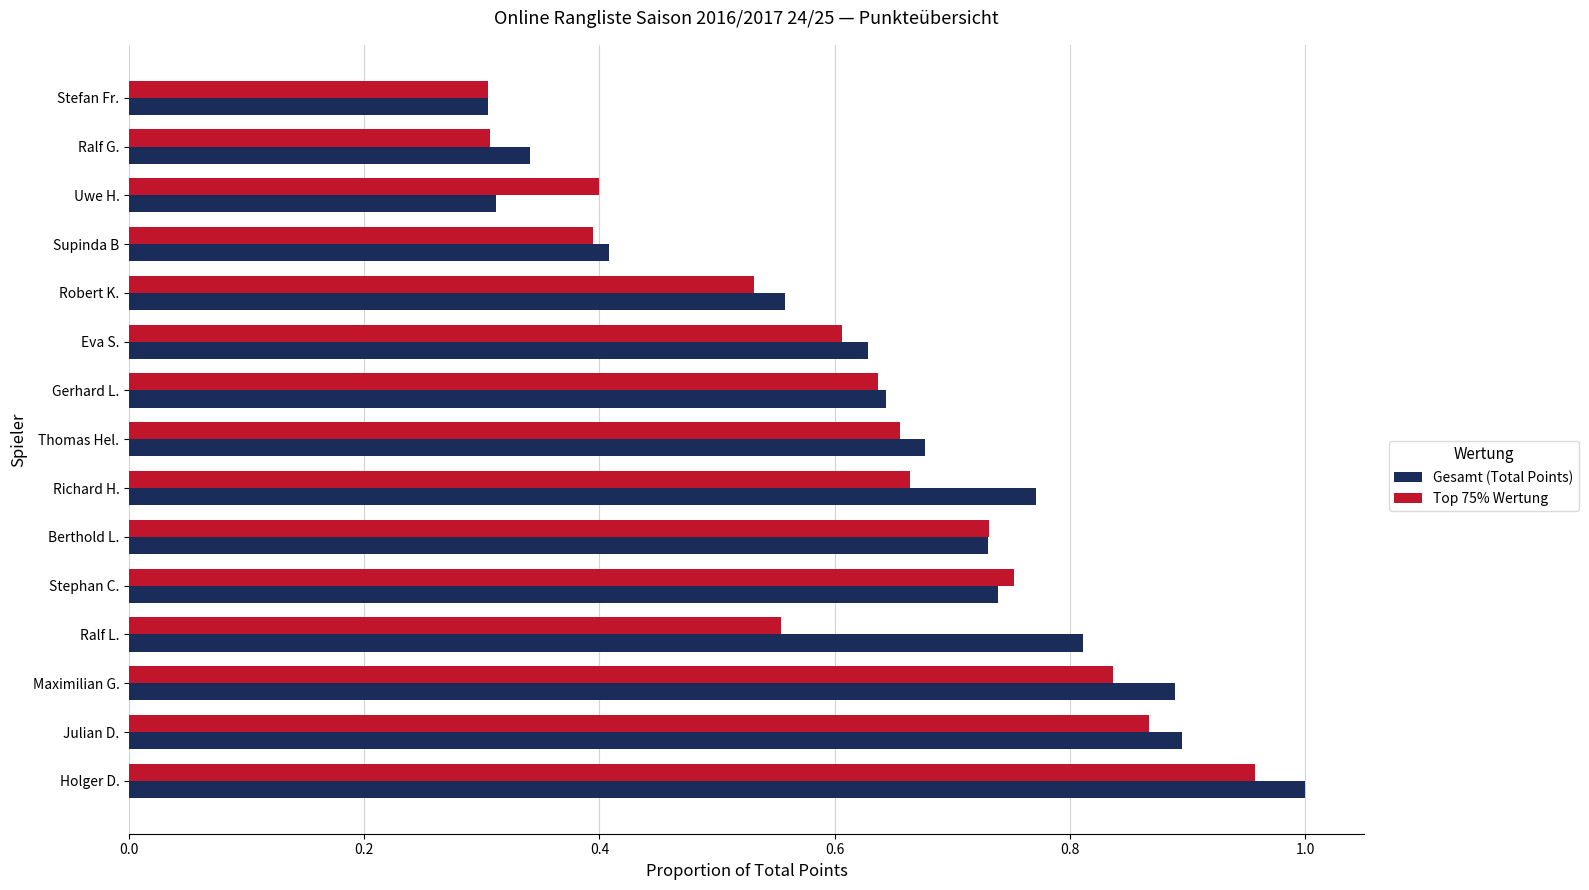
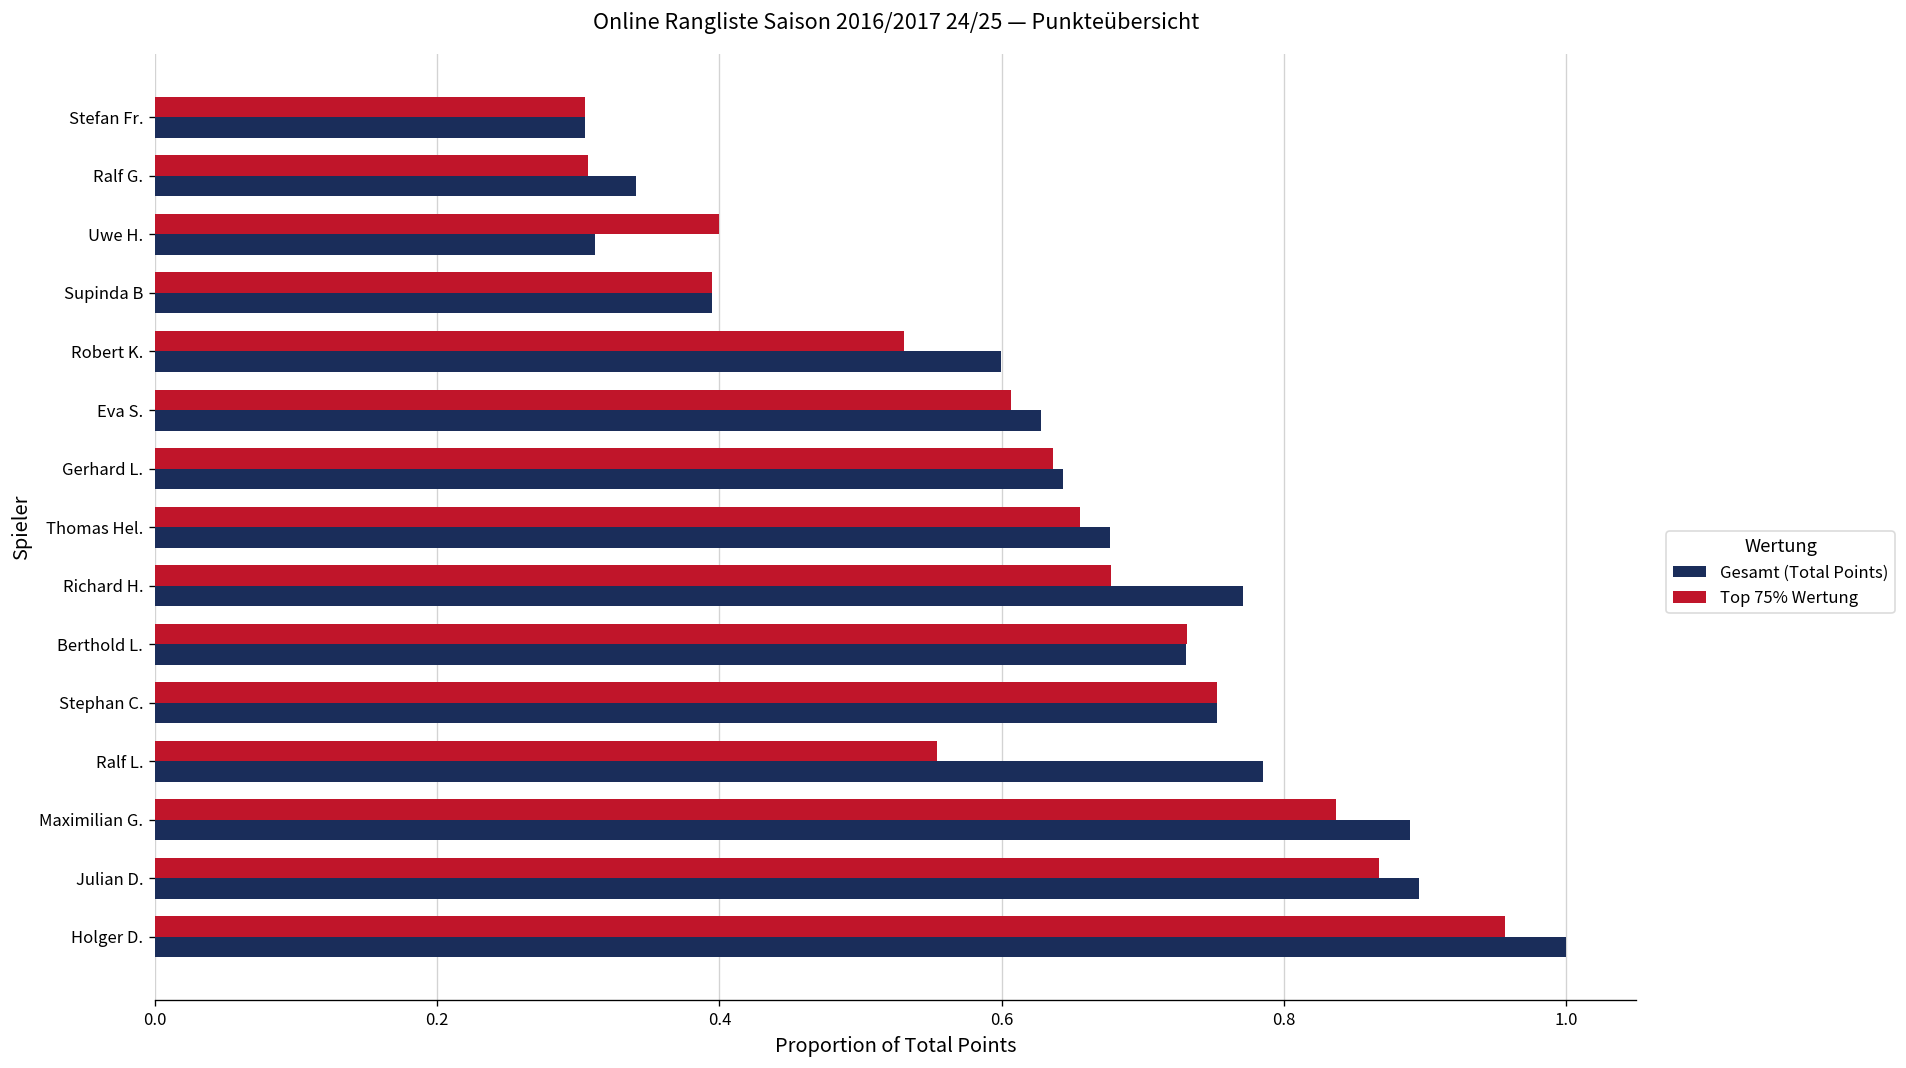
  {
    "Gesamt (Total Points)": {
      "Stefan Fr.": 0.305,
      "Ralf G.": 0.341,
      "Uwe H.": 0.312,
-     "Supinda B": 0.408,
-     "Robert K.": 0.558,
+     "Supinda B": 0.395,
+     "Robert K.": 0.599,
      "Eva S.": 0.628,
      "Gerhard L.": 0.644,
      "Thomas Hel.": 0.677,
      "Richard H.": 0.771,
      "Berthold L.": 0.730,
-     "Stephan C.": 0.739,
-     "Ralf L.": 0.811,
+     "Stephan C.": 0.753,
+     "Ralf L.": 0.785,
      "Maximilian G.": 0.890,
      "Julian D.": 0.896,
      "Holger D.": 1.000
    },
    "Top 75% Wertung": {
      "Stefan Fr.": 0.305,
      "Ralf G.": 0.307,
      "Uwe H.": 0.400,
      "Supinda B": 0.395,
      "Robert K.": 0.531,
      "Eva S.": 0.607,
      "Gerhard L.": 0.637,
      "Thomas Hel.": 0.655,
-     "Richard H.": 0.664,
+     "Richard H.": 0.678,
      "Berthold L.": 0.732,
      "Stephan C.": 0.753,
      "Ralf L.": 0.554,
      "Maximilian G.": 0.837,
      "Julian D.": 0.867,
      "Holger D.": 0.957
    }
  }
